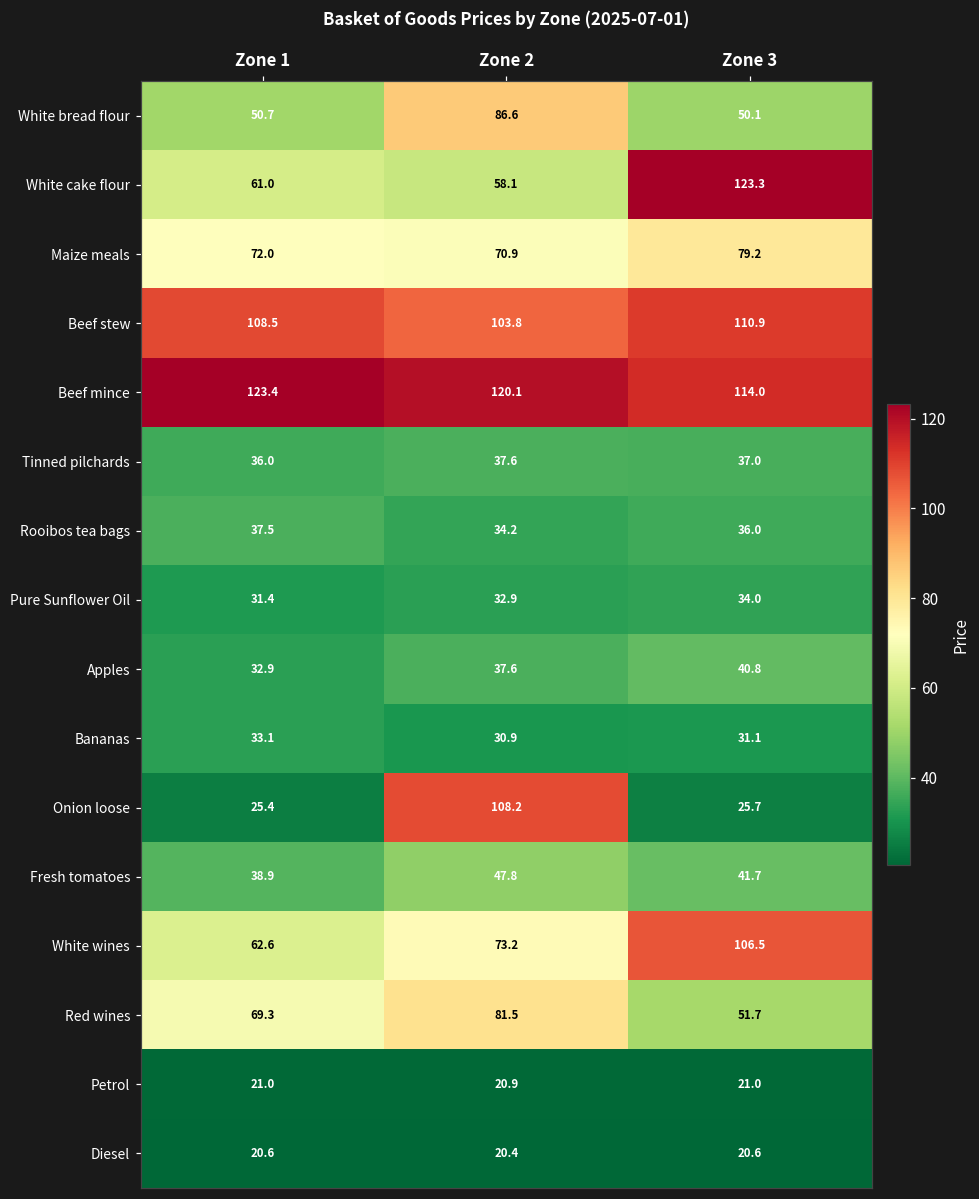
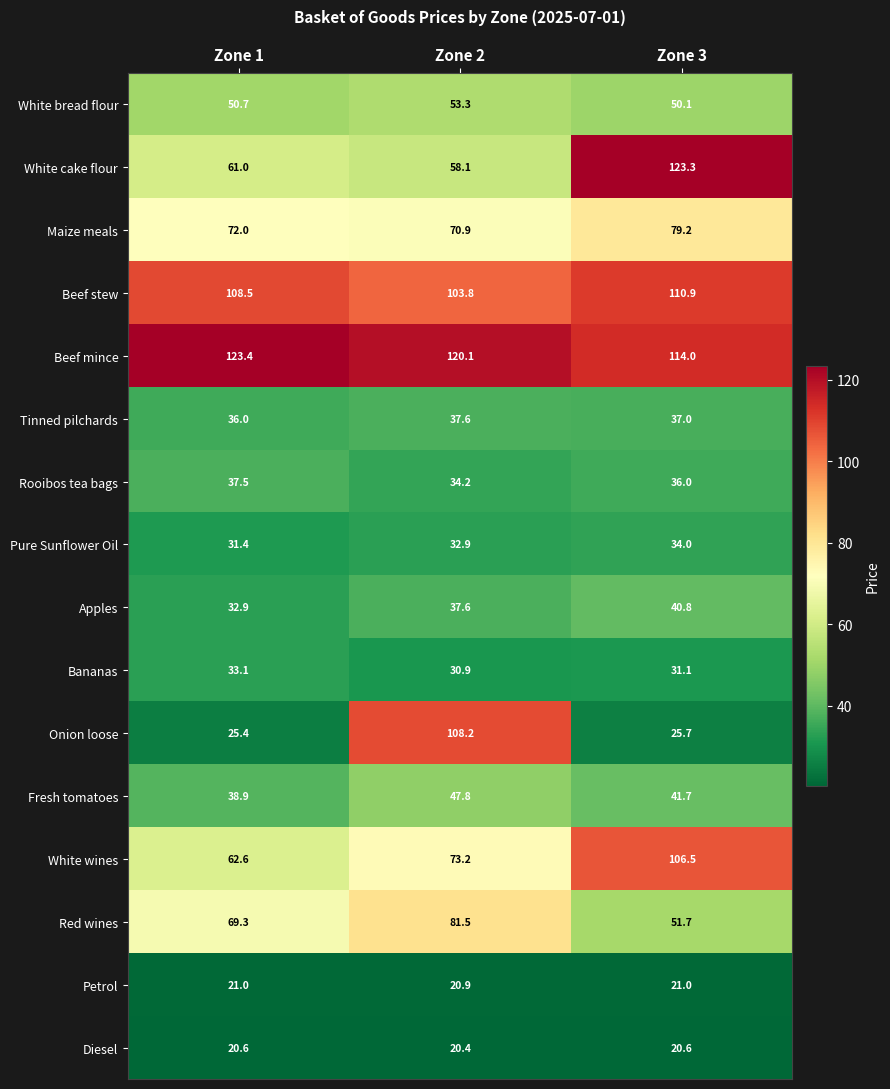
  {
    "White bread flour": {
      "Zone 1": 50.7,
-     "Zone 2": 86.6,
+     "Zone 2": 53.3,
      "Zone 3": 50.1
    },
    "White cake flour": {
      "Zone 1": 61.0,
      "Zone 2": 58.1,
      "Zone 3": 123.3
    },
    "Maize meals": {
      "Zone 1": 72.0,
      "Zone 2": 70.9,
      "Zone 3": 79.2
    },
    "Beef stew": {
      "Zone 1": 108.5,
      "Zone 2": 103.8,
      "Zone 3": 110.9
    },
    "Beef mince": {
      "Zone 1": 123.4,
      "Zone 2": 120.1,
      "Zone 3": 114.0
    },
    "Tinned pilchards": {
      "Zone 1": 36.0,
      "Zone 2": 37.6,
      "Zone 3": 37.0
    },
    "Rooibos tea bags": {
      "Zone 1": 37.5,
      "Zone 2": 34.2,
      "Zone 3": 36.0
    },
    "Pure Sunflower Oil": {
      "Zone 1": 31.4,
      "Zone 2": 32.9,
      "Zone 3": 34.0
    },
    "Apples": {
      "Zone 1": 32.9,
      "Zone 2": 37.6,
      "Zone 3": 40.8
    },
    "Bananas": {
      "Zone 1": 33.1,
      "Zone 2": 30.9,
      "Zone 3": 31.1
    },
    "Onion loose": {
      "Zone 1": 25.4,
      "Zone 2": 108.2,
      "Zone 3": 25.7
    },
    "Fresh tomatoes": {
      "Zone 1": 38.9,
      "Zone 2": 47.8,
      "Zone 3": 41.7
    },
    "White wines": {
      "Zone 1": 62.6,
      "Zone 2": 73.2,
      "Zone 3": 106.5
    },
    "Red wines": {
      "Zone 1": 69.3,
      "Zone 2": 81.5,
      "Zone 3": 51.7
    },
    "Petrol": {
      "Zone 1": 21.0,
      "Zone 2": 20.9,
      "Zone 3": 21.0
    },
    "Diesel": {
      "Zone 1": 20.6,
      "Zone 2": 20.4,
      "Zone 3": 20.6
    }
  }
